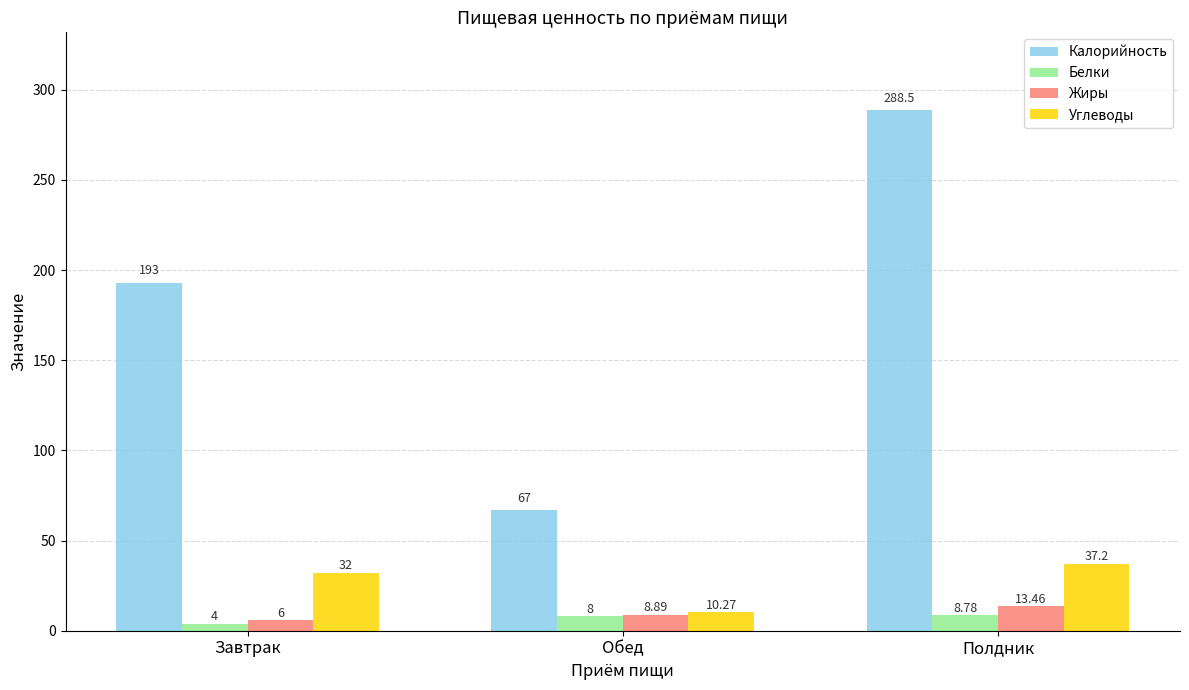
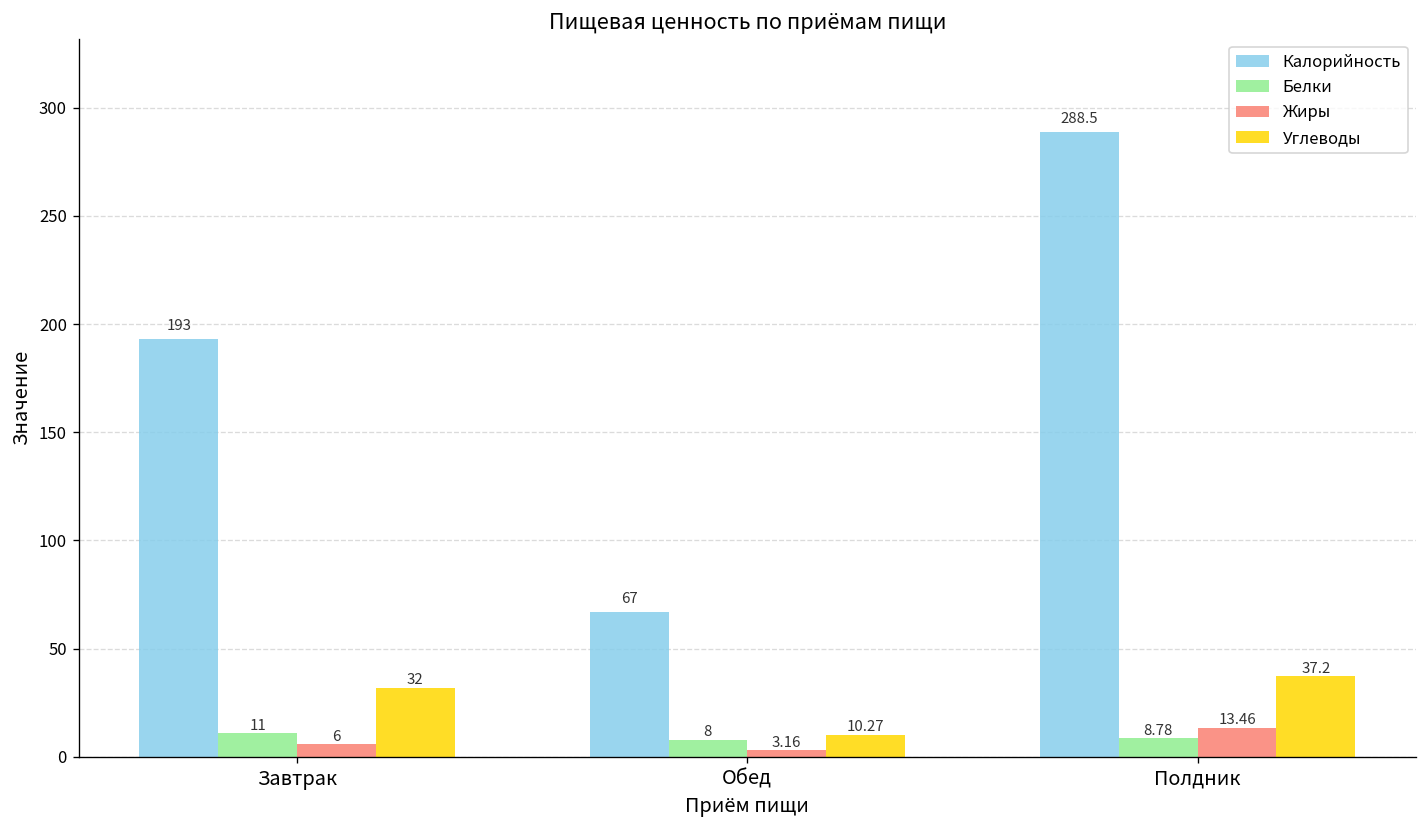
  {
    "Калорийность": {
      "Завтрак": 193,
      "Обед": 67,
      "Полдник": 288.5
    },
    "Белки": {
-     "Завтрак": 4,
+     "Завтрак": 11,
      "Обед": 8,
      "Полдник": 8.78
    },
    "Жиры": {
      "Завтрак": 6,
-     "Обед": 8.89,
+     "Обед": 3.16,
      "Полдник": 13.46
    },
    "Углеводы": {
      "Завтрак": 32,
      "Обед": 10.27,
      "Полдник": 37.2
    }
  }
